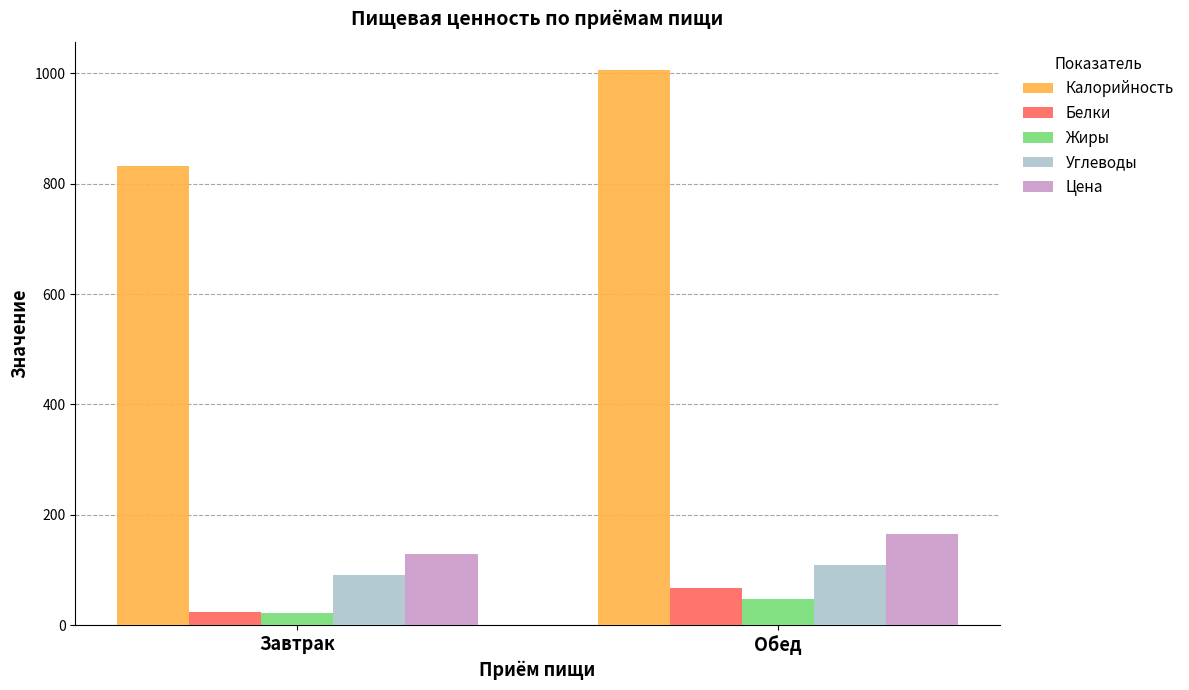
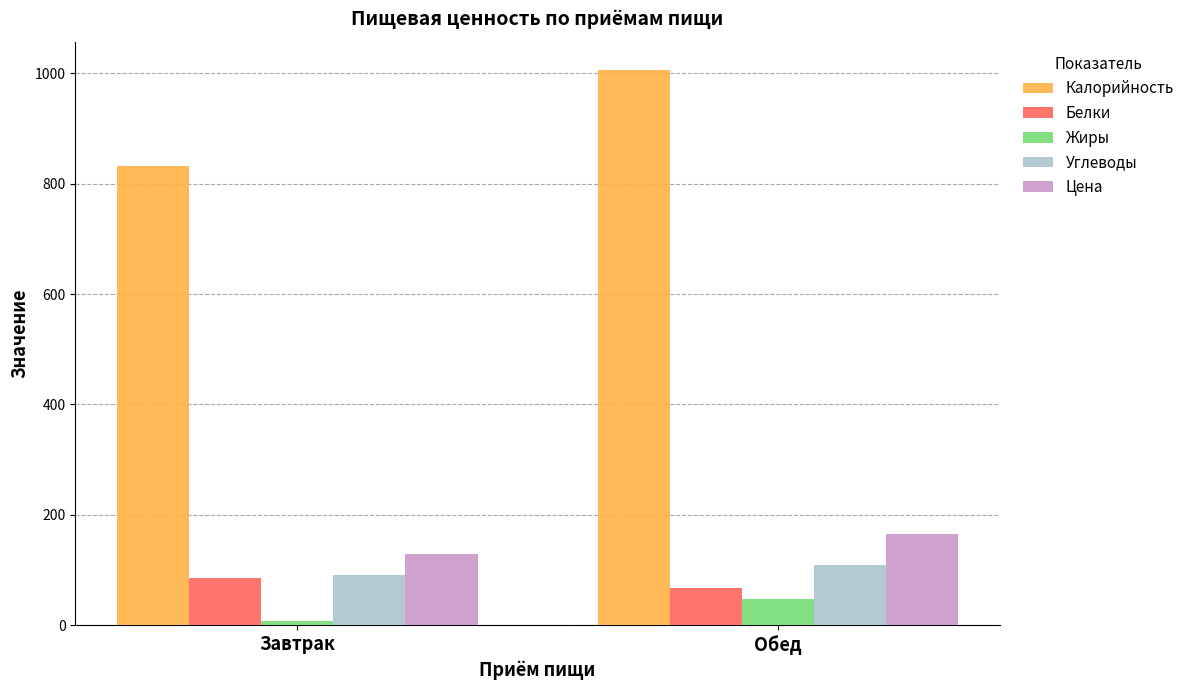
  {
    "Калорийность": {
      "Завтрак": 830,
      "Обед": 1010
    },
    "Белки": {
-     "Завтрак": 20,
+     "Завтрак": 90,
      "Обед": 70
    },
    "Жиры": {
-     "Завтрак": 20,
+     "Завтрак": 10,
      "Обед": 50
    }
  }
